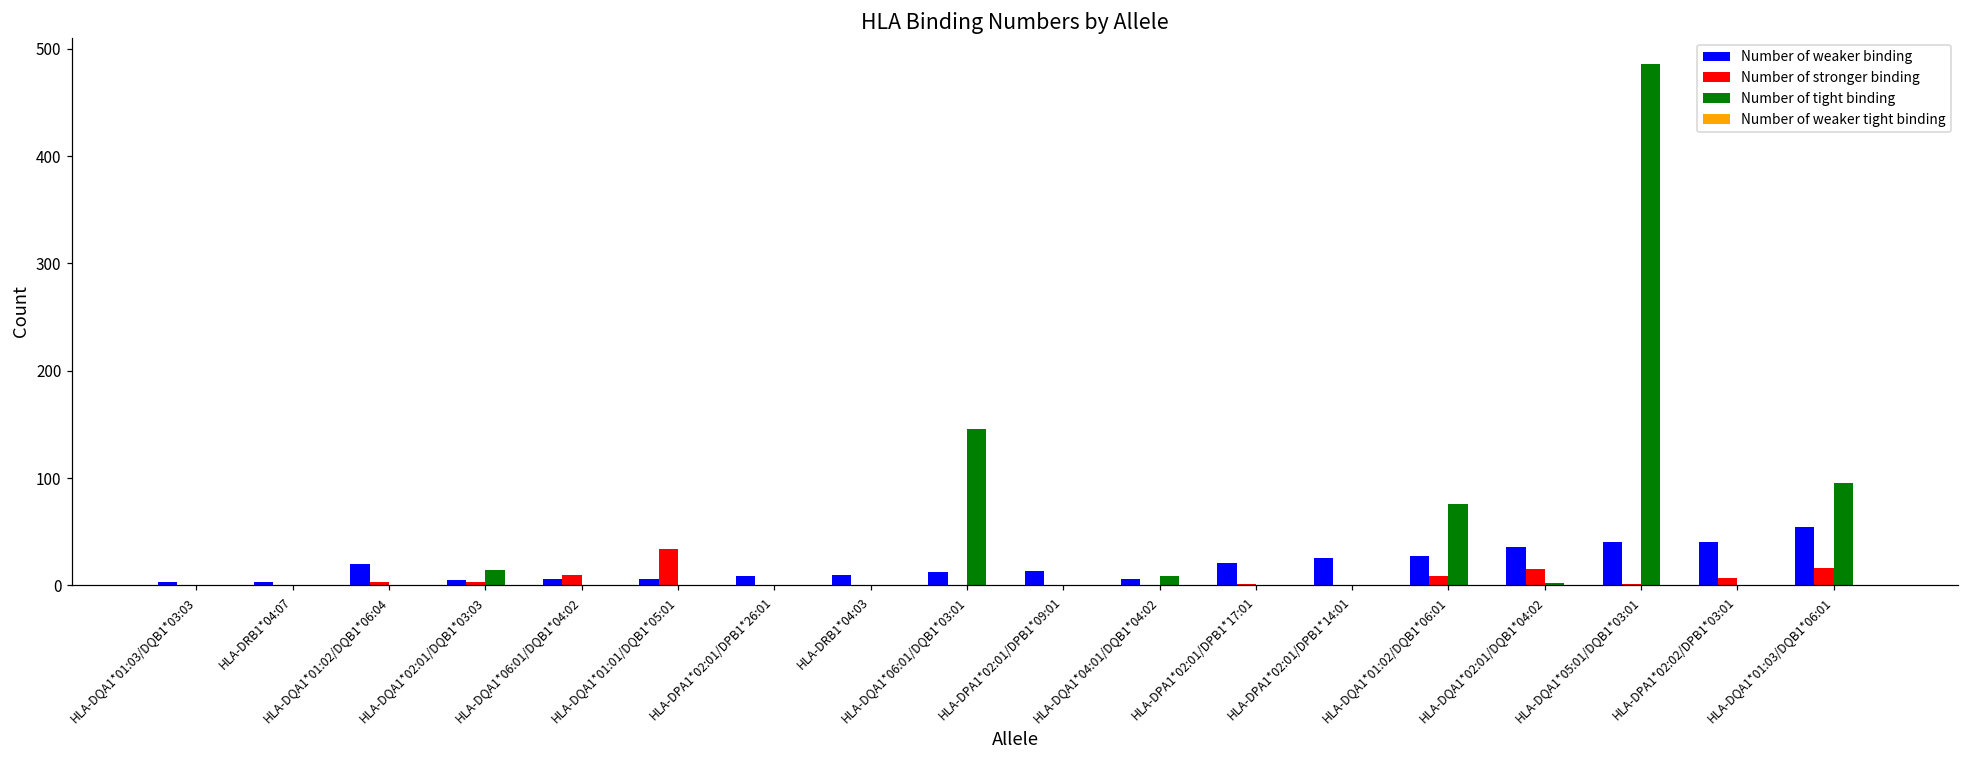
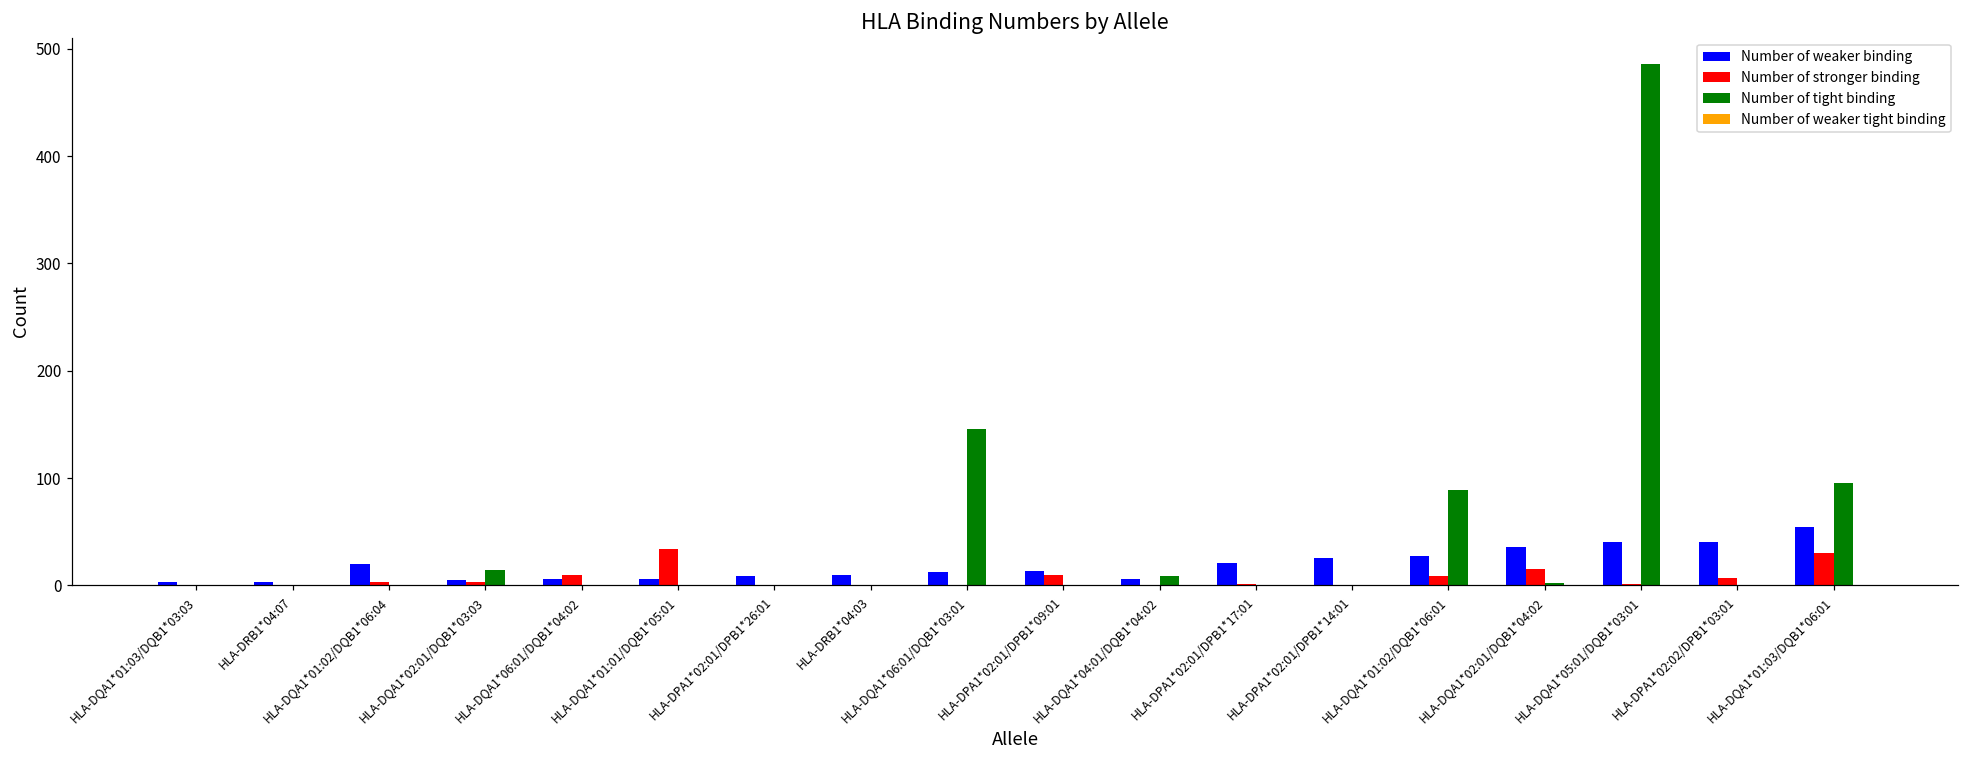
  {
    "Number of weaker binding": {
      "HLA-DQA1*01:03/DQB1*03:03": 0,
      "HLA-DRB1*04:07": 0,
      "HLA-DQA1*01:02/DQB1*06:04": 20,
      "HLA-DQA1*02:01/DQB1*03:03": 10,
      "HLA-DQA1*06:01/DQB1*04:02": 10,
      "HLA-DQA1*01:01/DQB1*05:01": 10,
      "HLA-DPA1*02:01/DPB1*26:01": 10,
      "HLA-DRB1*04:03": 10,
      "HLA-DQA1*06:01/DQB1*03:01": 10,
      "HLA-DPA1*02:01/DPB1*09:01": 10,
      "HLA-DQA1*04:01/DQB1*04:02": 10,
      "HLA-DPA1*02:01/DPB1*17:01": 20,
      "HLA-DPA1*02:01/DPB1*14:01": 30,
      "HLA-DQA1*01:02/DQB1*06:01": 30,
      "HLA-DQA1*02:01/DQB1*04:02": 40,
      "HLA-DQA1*05:01/DQB1*03:01": 40,
      "HLA-DPA1*02:02/DPB1*03:01": 40,
      "HLA-DQA1*01:03/DQB1*06:01": 50
    },
    "Number of stronger binding": {
      "HLA-DQA1*01:03/DQB1*03:03": 0,
      "HLA-DRB1*04:07": 0,
      "HLA-DQA1*01:02/DQB1*06:04": 0,
      "HLA-DQA1*02:01/DQB1*03:03": 0,
      "HLA-DQA1*06:01/DQB1*04:02": 10,
      "HLA-DQA1*01:01/DQB1*05:01": 30,
      "HLA-DPA1*02:01/DPB1*26:01": 0,
      "HLA-DRB1*04:03": 0,
      "HLA-DQA1*06:01/DQB1*03:01": 0,
-     "HLA-DPA1*02:01/DPB1*09:01": 0,
+     "HLA-DPA1*02:01/DPB1*09:01": 10,
      "HLA-DQA1*04:01/DQB1*04:02": 0,
      "HLA-DPA1*02:01/DPB1*14:01": 0,
      "HLA-DQA1*01:02/DQB1*06:01": 10,
      "HLA-DQA1*02:01/DQB1*04:02": 20,
      "HLA-DPA1*02:02/DPB1*03:01": 10,
-     "HLA-DQA1*01:03/DQB1*06:01": 20
+     "HLA-DQA1*01:03/DQB1*06:01": 30
    },
    "Number of tight binding": {
      "HLA-DQA1*01:03/DQB1*03:03": 0,
      "HLA-DRB1*04:07": 0,
      "HLA-DQA1*01:02/DQB1*06:04": 0,
      "HLA-DQA1*02:01/DQB1*03:03": 10,
      "HLA-DQA1*06:01/DQB1*04:02": 0,
      "HLA-DQA1*01:01/DQB1*05:01": 0,
      "HLA-DPA1*02:01/DPB1*26:01": 0,
      "HLA-DRB1*04:03": 0,
      "HLA-DQA1*06:01/DQB1*03:01": 150,
      "HLA-DPA1*02:01/DPB1*09:01": 0,
      "HLA-DQA1*04:01/DQB1*04:02": 10,
      "HLA-DPA1*02:01/DPB1*17:01": 0,
      "HLA-DPA1*02:01/DPB1*14:01": 0,
-     "HLA-DQA1*01:02/DQB1*06:01": 80,
+     "HLA-DQA1*01:02/DQB1*06:01": 90,
      "HLA-DQA1*05:01/DQB1*03:01": 490,
      "HLA-DPA1*02:02/DPB1*03:01": 0,
      "HLA-DQA1*01:03/DQB1*06:01": 100
    },
    "Number of weaker tight binding": {
      "HLA-DQA1*01:03/DQB1*03:03": 0,
      "HLA-DRB1*04:07": 0,
      "HLA-DQA1*01:02/DQB1*06:04": 0,
      "HLA-DQA1*02:01/DQB1*03:03": 0,
      "HLA-DQA1*06:01/DQB1*04:02": 0,
      "HLA-DQA1*01:01/DQB1*05:01": 0,
      "HLA-DPA1*02:01/DPB1*26:01": 0,
      "HLA-DRB1*04:03": 0,
      "HLA-DQA1*06:01/DQB1*03:01": 0,
      "HLA-DPA1*02:01/DPB1*09:01": 0,
      "HLA-DQA1*04:01/DQB1*04:02": 0,
      "HLA-DPA1*02:01/DPB1*17:01": 0,
      "HLA-DPA1*02:01/DPB1*14:01": 0,
      "HLA-DQA1*01:02/DQB1*06:01": 0,
      "HLA-DQA1*02:01/DQB1*04:02": 0,
      "HLA-DQA1*05:01/DQB1*03:01": 0,
      "HLA-DPA1*02:02/DPB1*03:01": 0,
      "HLA-DQA1*01:03/DQB1*06:01": 0
    }
  }
